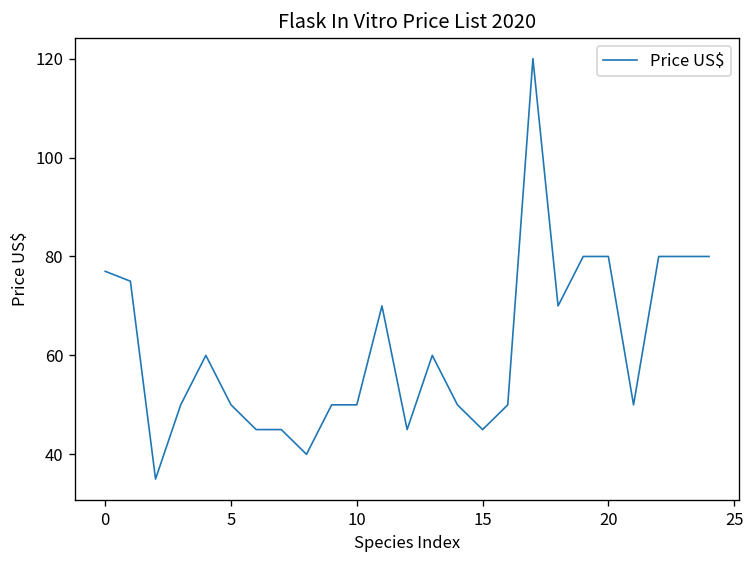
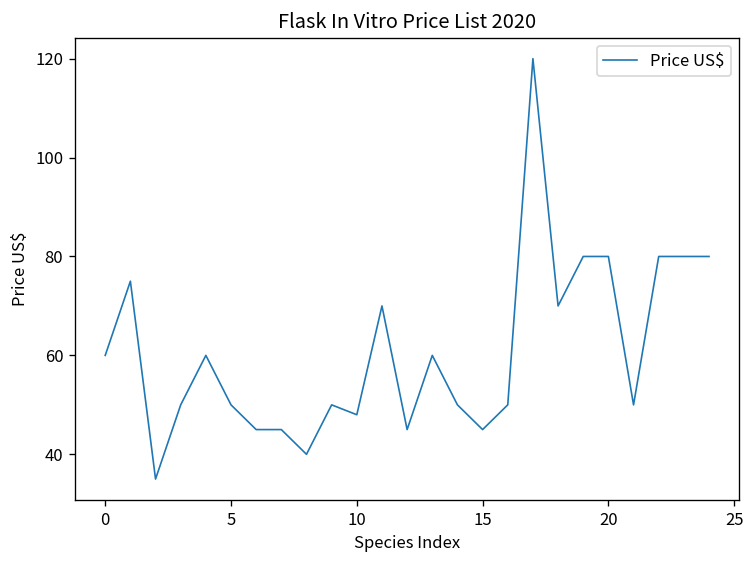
  {
-   "0": 77,
+   "0": 60,
    "5": 50,
-   "10": 50,
+   "10": 48,
    "15": 45,
    "20": 80
  }
